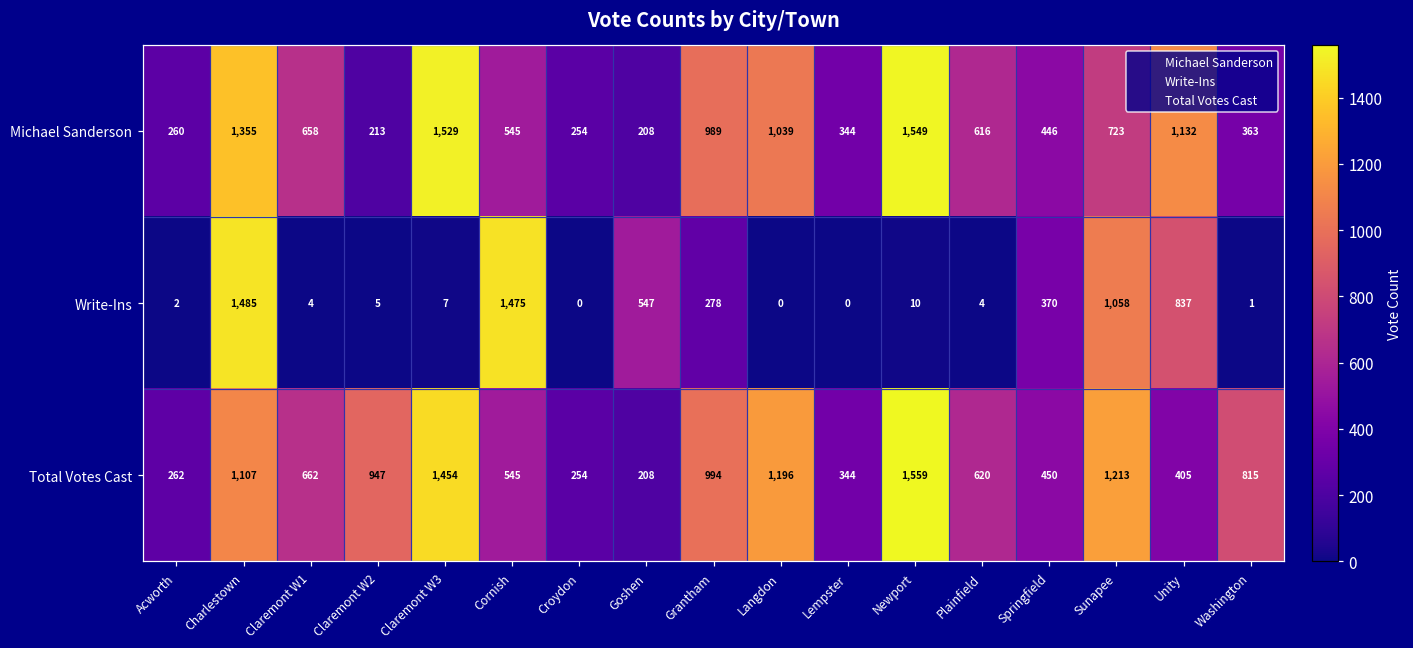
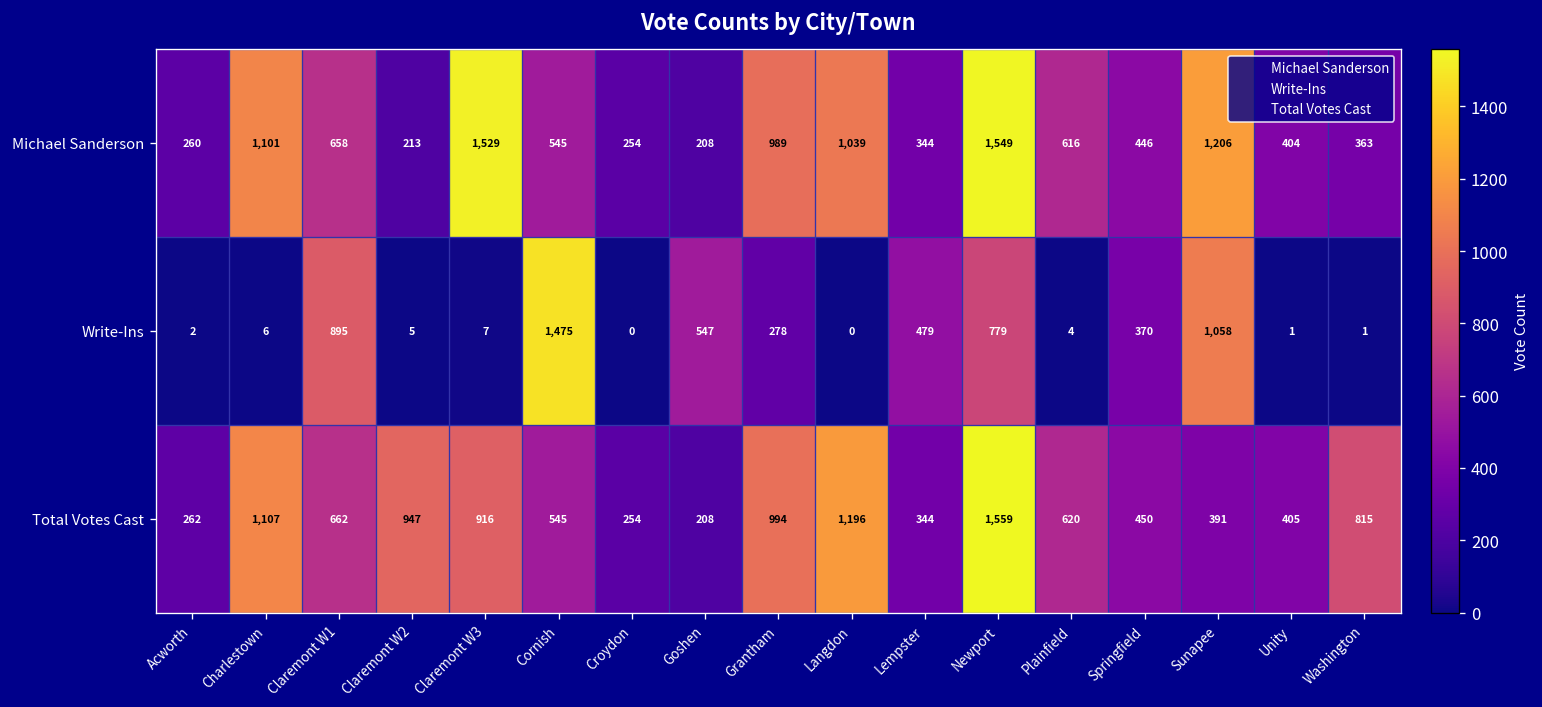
  {
    "Michael Sanderson": {
      "Acworth": "260",
-     "Charlestown": "1,355",
+     "Charlestown": "1,101",
      "Claremont W1": "658",
      "Claremont W2": "213",
      "Claremont W3": "1,529",
      "Cornish": "545",
      "Croydon": "254",
      "Goshen": "208",
      "Grantham": "989",
      "Langdon": "1,039",
      "Lempster": "344",
      "Newport": "1,549",
      "Plainfield": "616",
      "Springfield": "446",
-     "Sunapee": "723",
-     "Unity": "1,132",
+     "Sunapee": "1,206",
+     "Unity": "404",
      "Washington": "363"
    },
    "Write-Ins": {
      "Acworth": "2",
-     "Charlestown": "1,485",
-     "Claremont W1": "4",
+     "Charlestown": "6",
+     "Claremont W1": "895",
      "Claremont W2": "5",
      "Claremont W3": "7",
      "Cornish": "1,475",
      "Croydon": "0",
      "Goshen": "547",
      "Grantham": "278",
      "Langdon": "0",
-     "Lempster": "0",
-     "Newport": "10",
+     "Lempster": "479",
+     "Newport": "779",
      "Plainfield": "4",
      "Springfield": "370",
      "Sunapee": "1,058",
-     "Unity": "837",
+     "Unity": "1",
      "Washington": "1"
    },
    "Total Votes Cast": {
      "Acworth": "262",
      "Charlestown": "1,107",
      "Claremont W1": "662",
      "Claremont W2": "947",
-     "Claremont W3": "1,454",
+     "Claremont W3": "916",
      "Cornish": "545",
      "Croydon": "254",
      "Goshen": "208",
      "Grantham": "994",
      "Langdon": "1,196",
      "Lempster": "344",
      "Newport": "1,559",
      "Plainfield": "620",
      "Springfield": "450",
-     "Sunapee": "1,213",
+     "Sunapee": "391",
      "Unity": "405",
      "Washington": "815"
    }
  }
